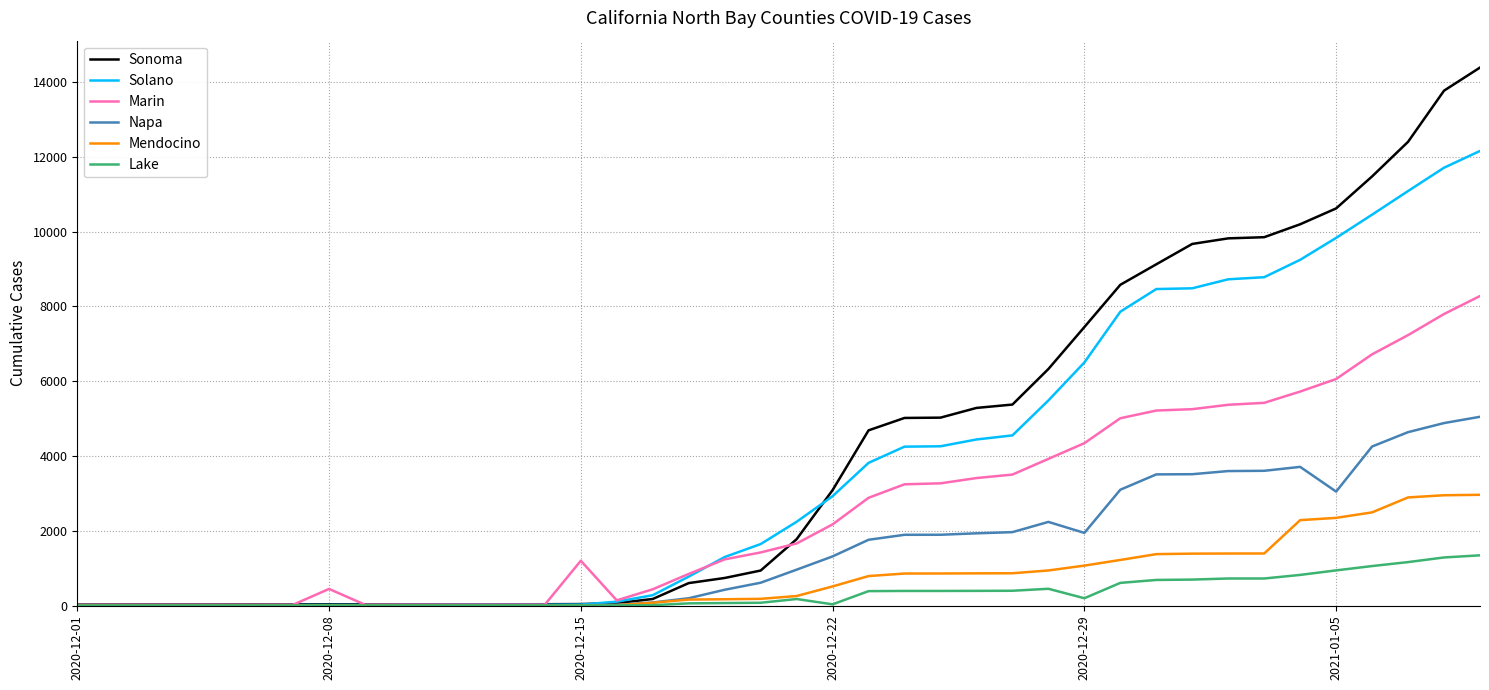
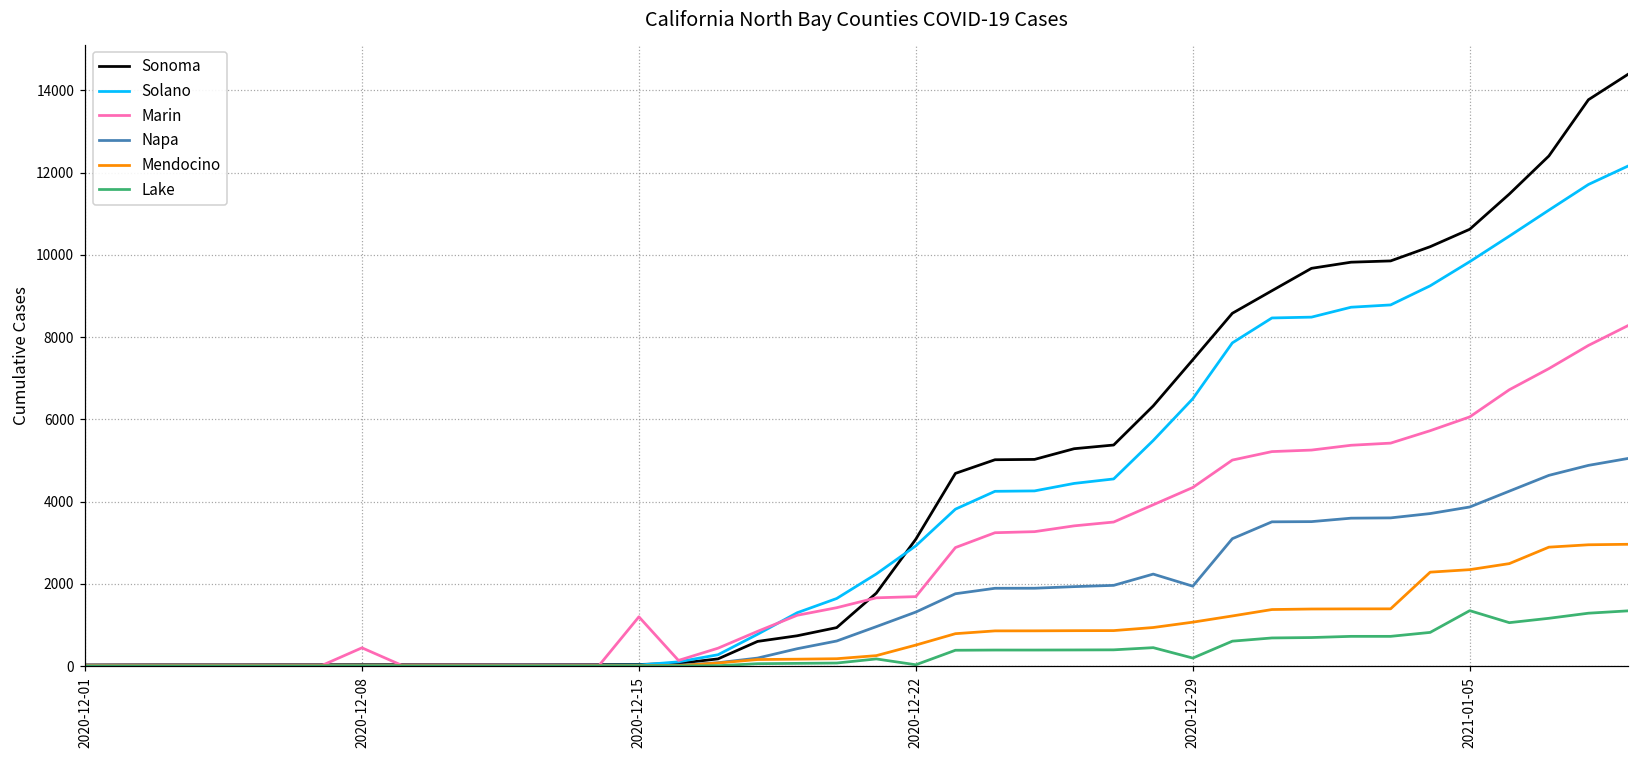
  {
    "Sonoma": {
      "2020-12-22": 3100,
      "2020-12-29": 7400,
      "2021-01-05": 10600
    },
    "Solano": {
      "2020-12-22": 2900,
      "2020-12-29": 6500,
      "2021-01-05": 9800
    },
    "Marin": {
      "2020-12-08": 400,
      "2020-12-15": 1200,
-     "2020-12-22": 2200,
+     "2020-12-22": 1700,
      "2020-12-29": 4300,
      "2021-01-05": 6100
    },
    "Napa": {
      "2020-12-22": 1300,
      "2020-12-29": 1900,
-     "2021-01-05": 3000
+     "2021-01-05": 3900
    },
    "Mendocino": {
      "2020-12-22": 500,
      "2020-12-29": 1100,
      "2021-01-05": 2300
    },
    "Lake": {
      "2020-12-22": 0,
      "2020-12-29": 200,
-     "2021-01-05": 900
+     "2021-01-05": 1300
    }
  }
